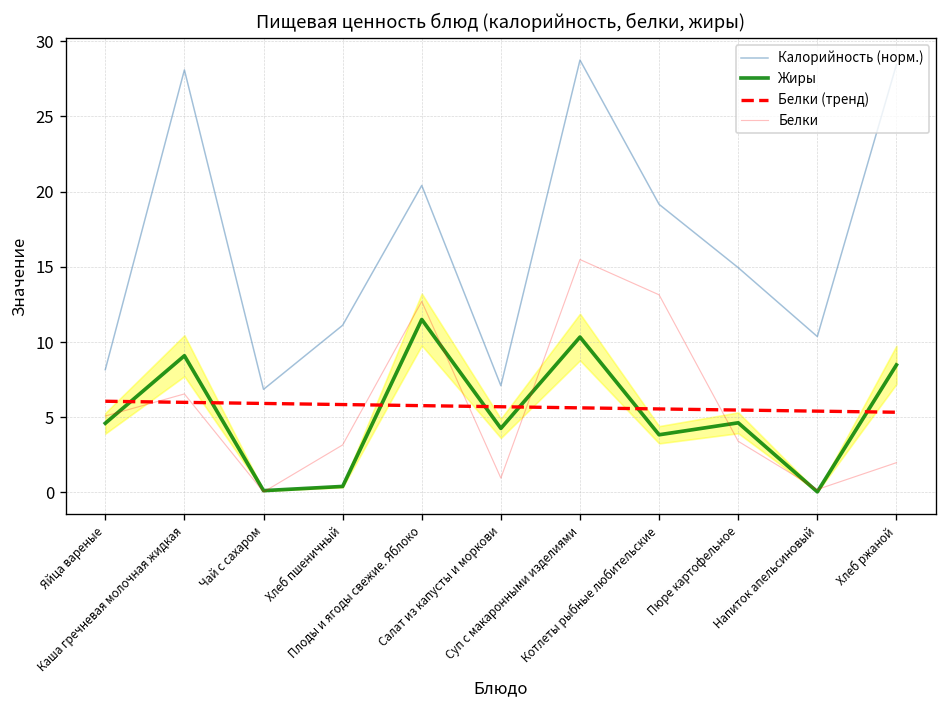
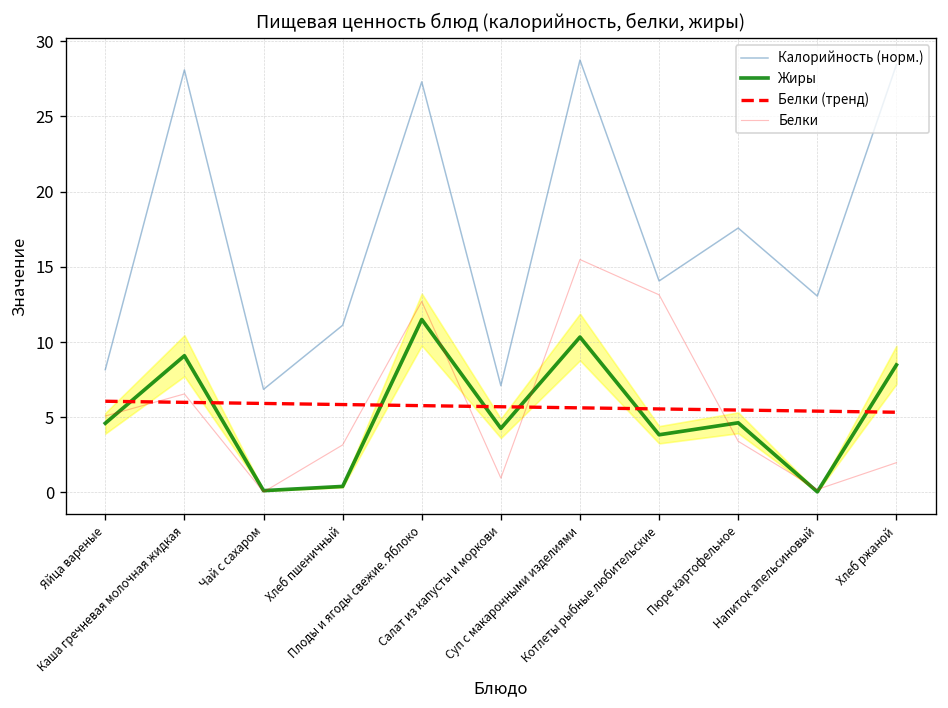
  {
    "Калорийность (норм.)": {
      "Яйца вареные": 8.2,
      "Каша гречневая молочная жидкая": 28.1,
      "Чай с сахаром": 6.9,
      "Хлеб пшеничный": 11.1,
-     "Плоды и ягоды свежие. Яблоко": 20.4,
+     "Плоды и ягоды свежие. Яблоко": 27.3,
      "Салат из капусты и моркови": 7.1,
      "Суп с макаронными изделиями": 28.8,
-     "Котлеты рыбные любительские": 19.2,
-     "Пюре картофельное": 14.9,
-     "Напиток апельсиновый": 10.4
+     "Котлеты рыбные любительские": 14.1,
+     "Пюре картофельное": 17.6,
+     "Напиток апельсиновый": 13.1
    },
    "Жиры": {
      "Яйца вареные": 4.6,
      "Каша гречневая молочная жидкая": 9.1,
      "Плоды и ягоды свежие. Яблоко": 11.5,
      "Салат из капусты и моркови": 4.3,
      "Суп с макаронными изделиями": 10.3,
      "Котлеты рыбные любительские": 3.8,
      "Пюре картофельное": 4.6,
      "Хлеб ржаной": 8.5
    }
  }
